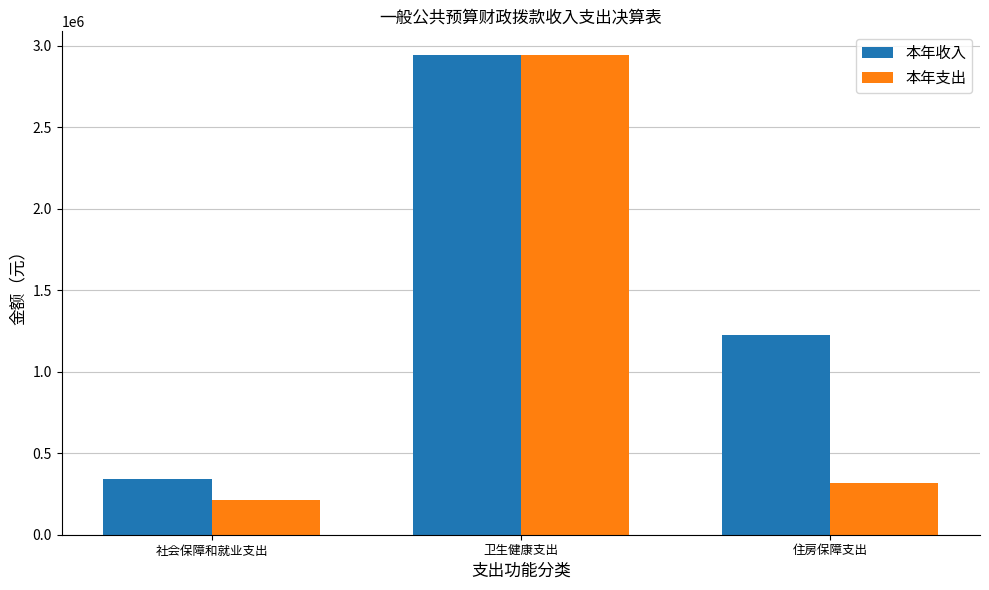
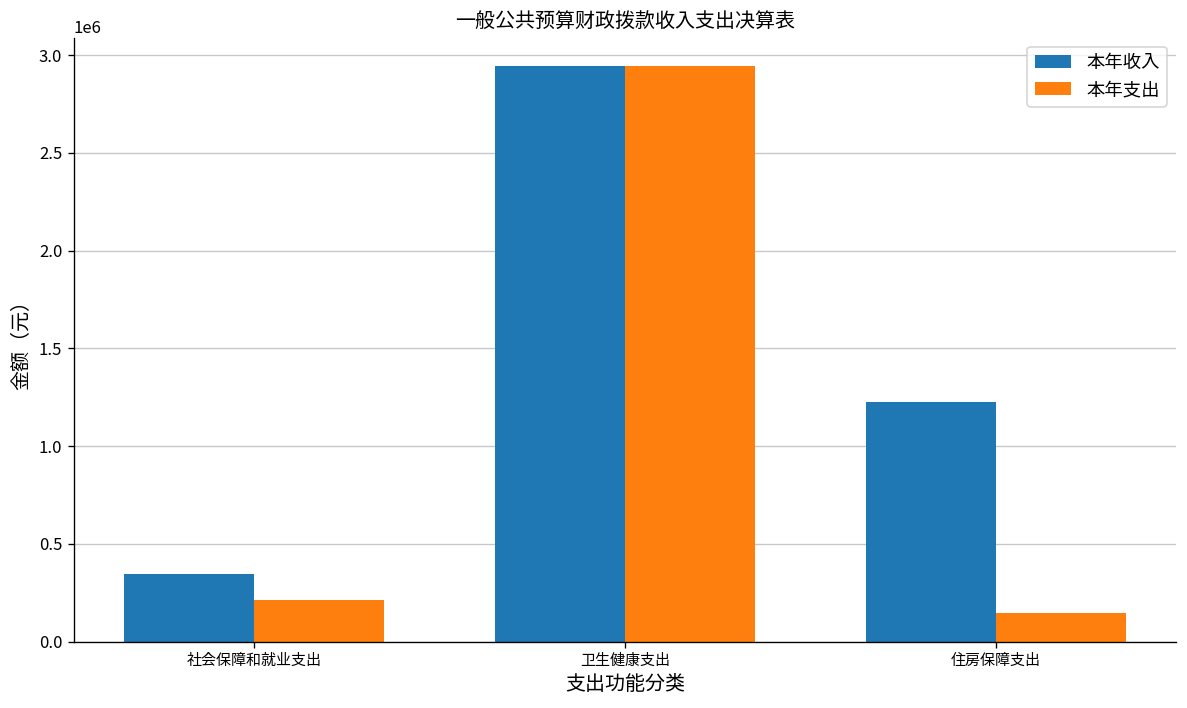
  {
    "本年收入": {
      "社会保障和就业支出": 340000,
      "卫生健康支出": 2940000,
      "住房保障支出": 1230000
    },
    "本年支出": {
      "社会保障和就业支出": 210000,
      "卫生健康支出": 2940000,
-     "住房保障支出": 320000
+     "住房保障支出": 140000
    }
  }
